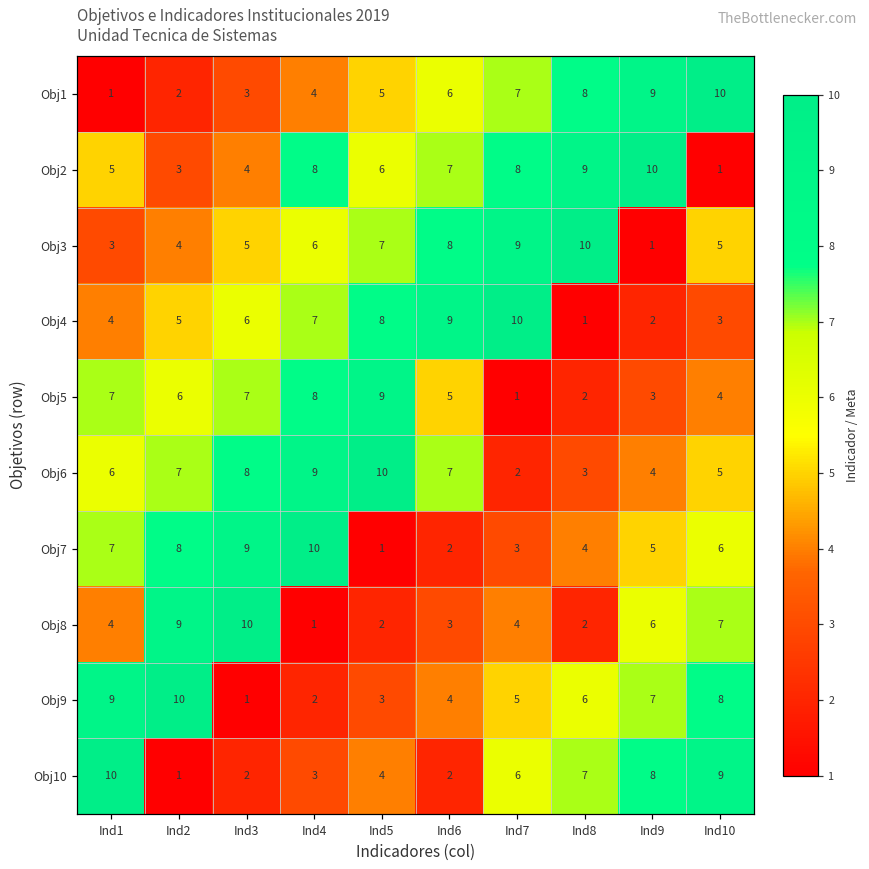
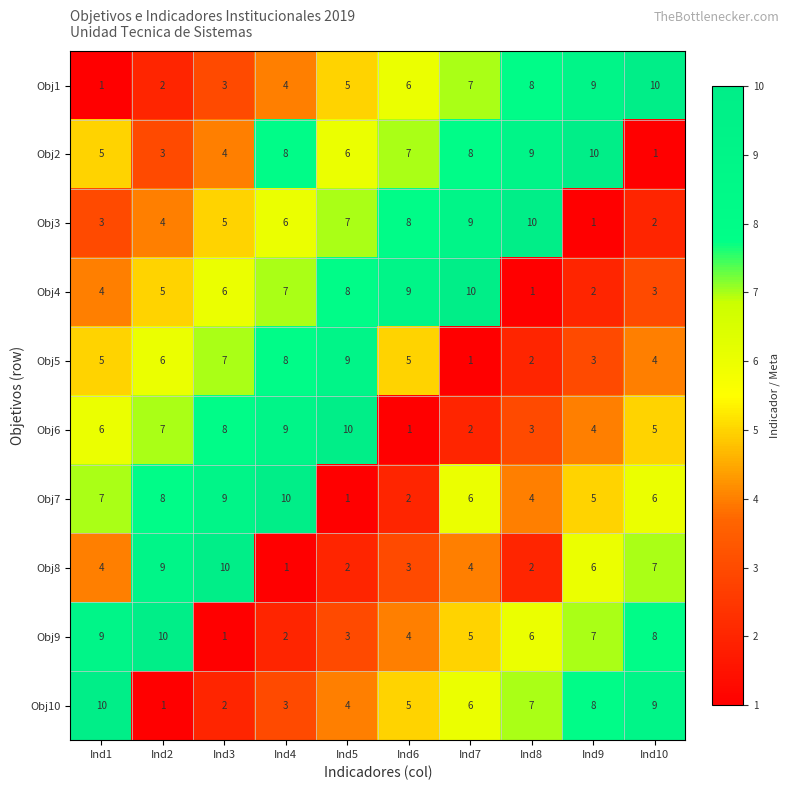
  {
    "Obj1": {
      "Ind1": 1,
      "Ind2": 2,
      "Ind3": 3,
      "Ind4": 4,
      "Ind5": 5,
      "Ind6": 6,
      "Ind7": 7,
      "Ind8": 8,
      "Ind9": 9,
      "Ind10": 10
    },
    "Obj2": {
      "Ind1": 5,
      "Ind2": 3,
      "Ind3": 4,
      "Ind4": 8,
      "Ind5": 6,
      "Ind6": 7,
      "Ind7": 8,
      "Ind8": 9,
      "Ind9": 10,
      "Ind10": 1
    },
    "Obj3": {
      "Ind1": 3,
      "Ind2": 4,
      "Ind3": 5,
      "Ind4": 6,
      "Ind5": 7,
      "Ind6": 8,
      "Ind7": 9,
      "Ind8": 10,
      "Ind9": 1,
-     "Ind10": 5
+     "Ind10": 2
    },
    "Obj4": {
      "Ind1": 4,
      "Ind2": 5,
      "Ind3": 6,
      "Ind4": 7,
      "Ind5": 8,
      "Ind6": 9,
      "Ind7": 10,
      "Ind8": 1,
      "Ind9": 2,
      "Ind10": 3
    },
    "Obj5": {
-     "Ind1": 7,
+     "Ind1": 5,
      "Ind2": 6,
      "Ind3": 7,
      "Ind4": 8,
      "Ind5": 9,
      "Ind6": 5,
      "Ind7": 1,
      "Ind8": 2,
      "Ind9": 3,
      "Ind10": 4
    },
    "Obj6": {
      "Ind1": 6,
      "Ind2": 7,
      "Ind3": 8,
      "Ind4": 9,
      "Ind5": 10,
-     "Ind6": 7,
+     "Ind6": 1,
      "Ind7": 2,
      "Ind8": 3,
      "Ind9": 4,
      "Ind10": 5
    },
    "Obj7": {
      "Ind1": 7,
      "Ind2": 8,
      "Ind3": 9,
      "Ind4": 10,
      "Ind5": 1,
      "Ind6": 2,
-     "Ind7": 3,
+     "Ind7": 6,
      "Ind8": 4,
      "Ind9": 5,
      "Ind10": 6
    },
    "Obj8": {
      "Ind1": 4,
      "Ind2": 9,
      "Ind3": 10,
      "Ind4": 1,
      "Ind5": 2,
      "Ind6": 3,
      "Ind7": 4,
      "Ind8": 2,
      "Ind9": 6,
      "Ind10": 7
    },
    "Obj9": {
      "Ind1": 9,
      "Ind2": 10,
      "Ind3": 1,
      "Ind4": 2,
      "Ind5": 3,
      "Ind6": 4,
      "Ind7": 5,
      "Ind8": 6,
      "Ind9": 7,
      "Ind10": 8
    },
    "Obj10": {
      "Ind1": 10,
      "Ind2": 1,
      "Ind3": 2,
      "Ind4": 3,
      "Ind5": 4,
-     "Ind6": 2,
+     "Ind6": 5,
      "Ind7": 6,
      "Ind8": 7,
      "Ind9": 8,
      "Ind10": 9
    }
  }
